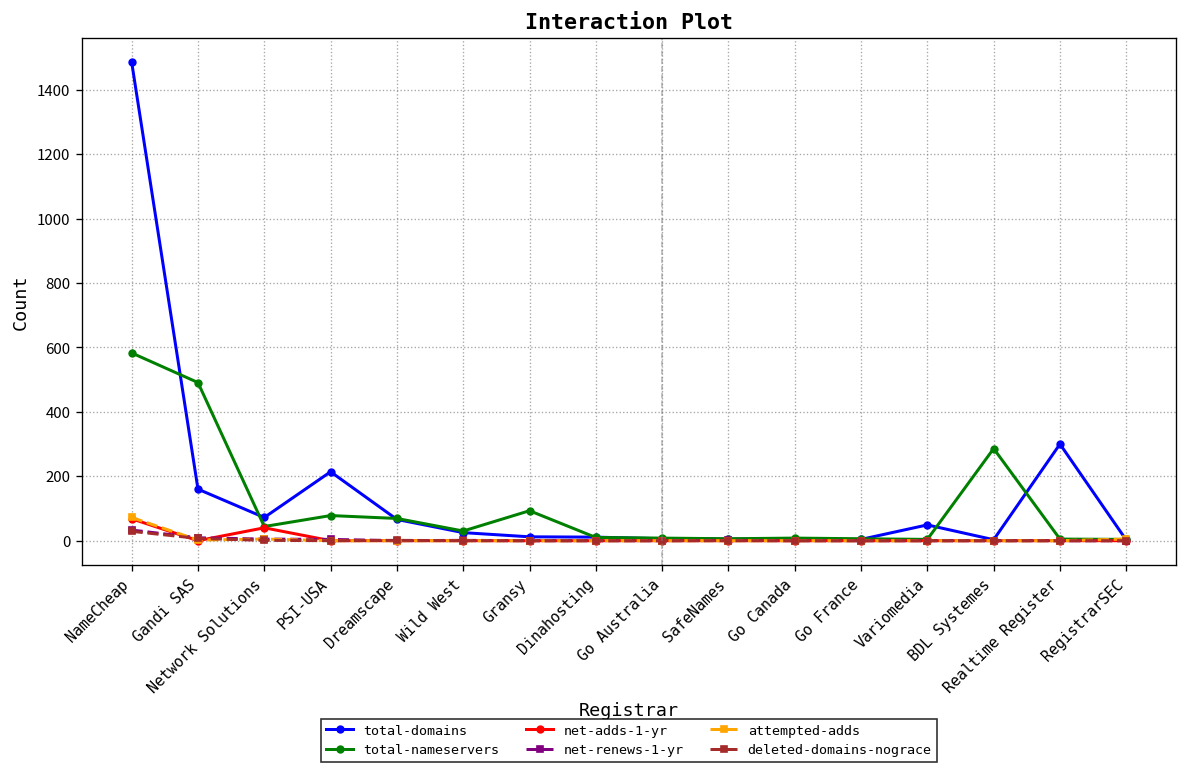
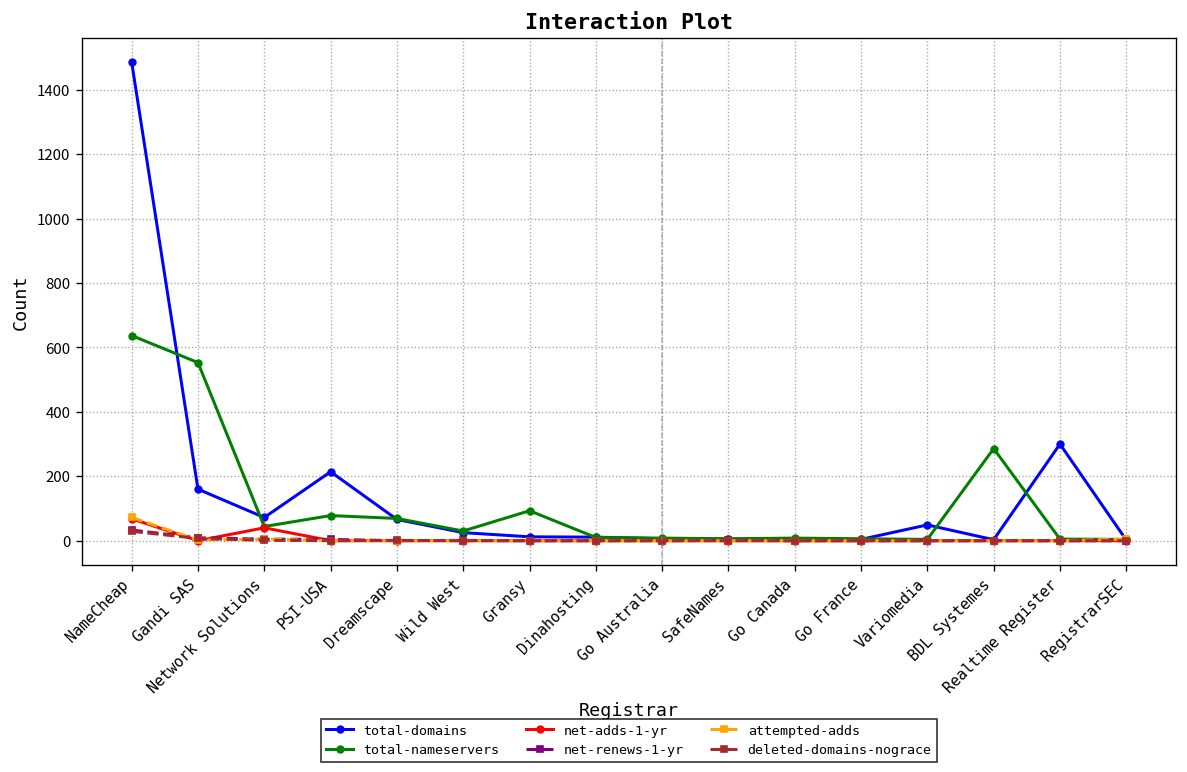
  {
    "total-domains": {
      "NameCheap": 1490,
      "Gandi SAS": 160,
      "Network Solutions": 70,
      "PSI-USA": 210,
      "Gransy": 10,
      "Variomedia": 50,
      "Realtime Register": 300
    },
    "total-nameservers": {
-     "NameCheap": 580,
-     "Gandi SAS": 490,
+     "NameCheap": 640,
+     "Gandi SAS": 550,
      "PSI-USA": 80,
      "Gransy": 90,
      "BDL Systemes": 290
    }
  }
